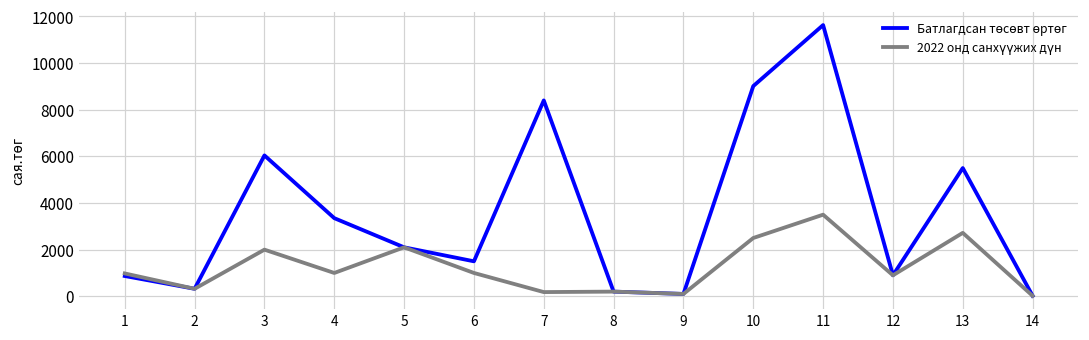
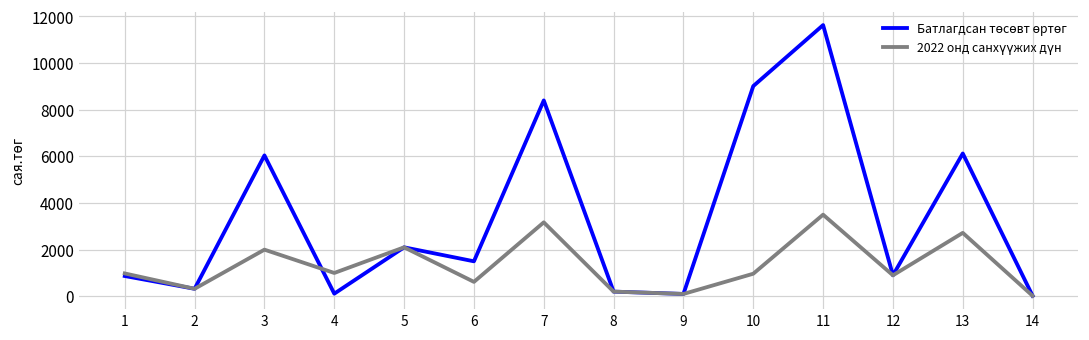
  {
    "Батлагдсан төсөвт өртөг": {
      "3": 6000,
-     "4": 3400,
+     "4": 100,
      "6": 1500,
      "7": 8400,
      "10": 9000,
      "11": 11600,
-     "13": 5500
+     "13": 6100
    },
    "2022 онд санхүүжих дүн": {
      "3": 2000,
      "4": 1000,
-     "6": 1000,
-     "7": 200,
-     "10": 2500,
+     "6": 600,
+     "7": 3200,
+     "10": 1000,
      "11": 3500,
      "13": 2700
    }
  }
